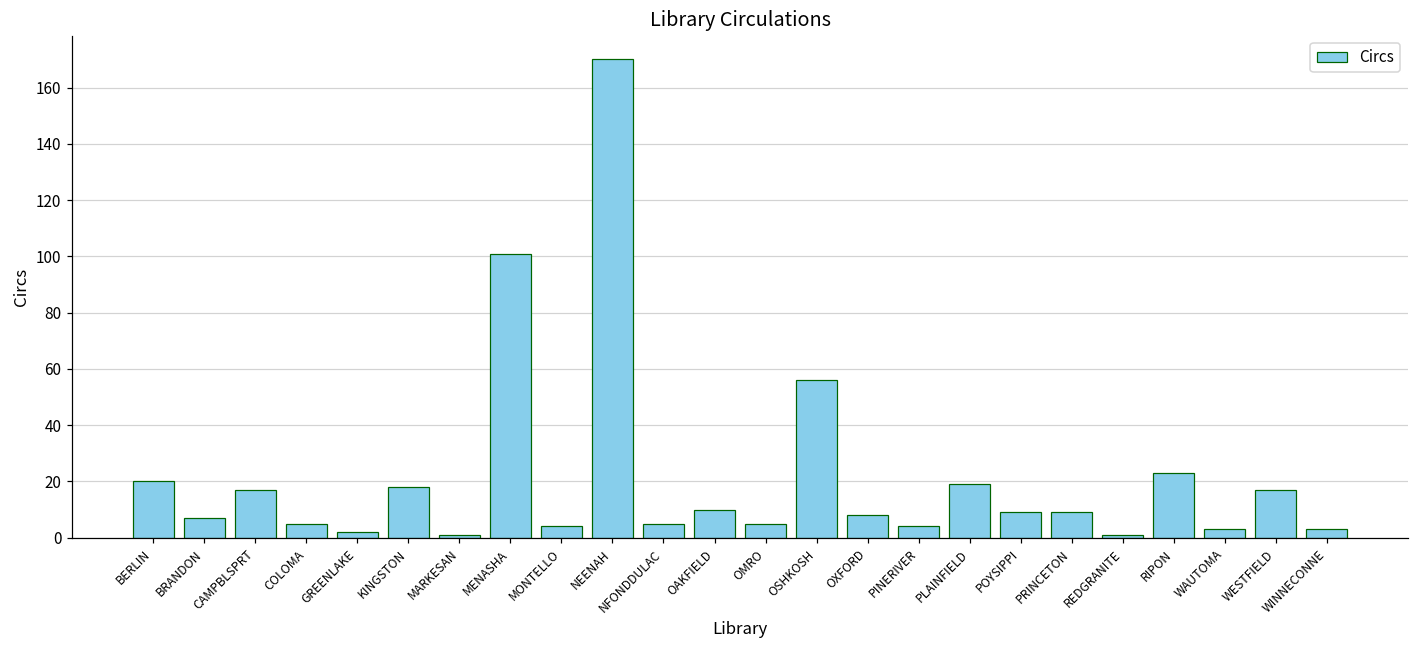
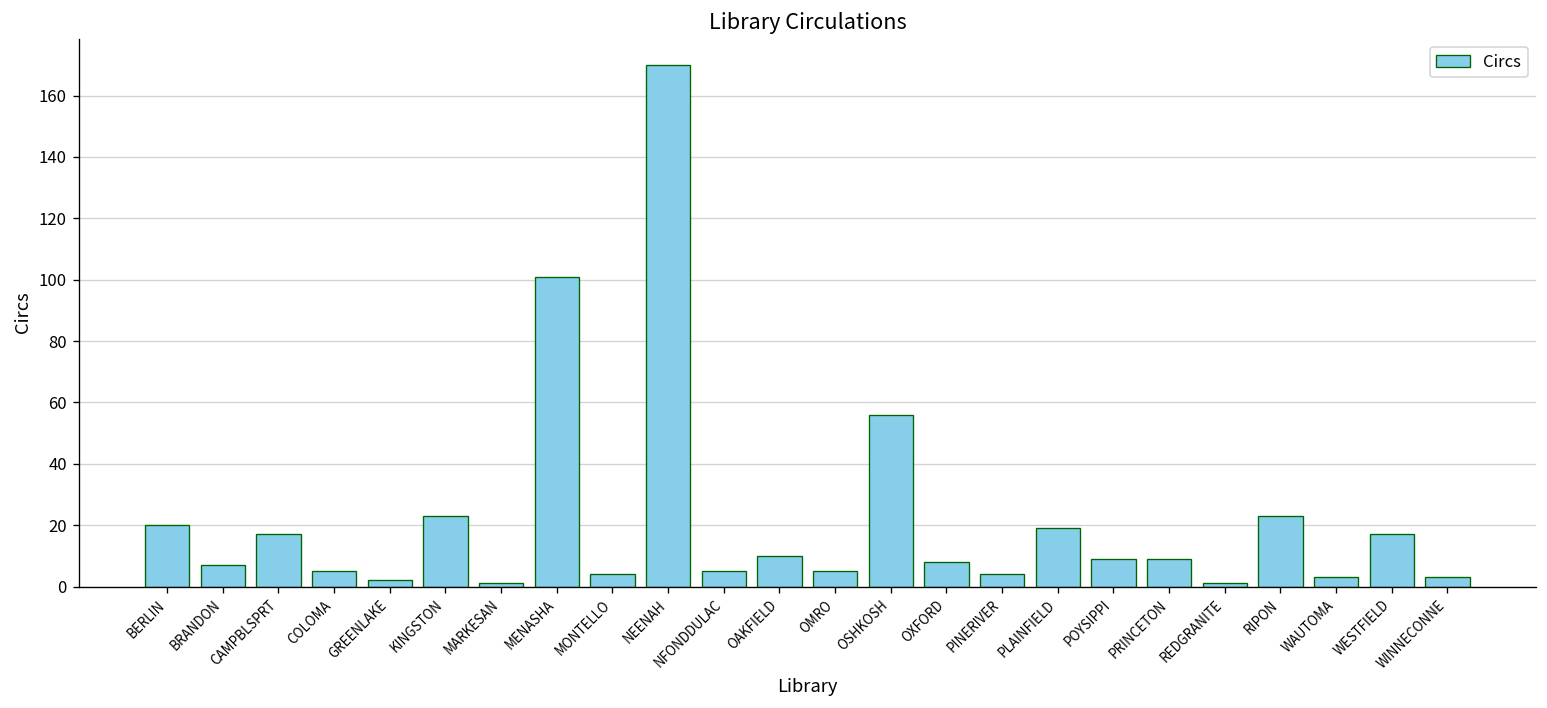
  {
    "BERLIN": 20,
    "BRANDON": 7,
    "CAMPBLSPRT": 17,
    "COLOMA": 5,
    "GREENLAKE": 2,
-   "KINGSTON": 18,
+   "KINGSTON": 23,
    "MARKESAN": 1,
    "MENASHA": 101,
    "MONTELLO": 4,
    "NEENAH": 170,
    "NFONDDULAC": 5,
    "OAKFIELD": 10,
    "OMRO": 5,
    "OSHKOSH": 56,
    "OXFORD": 8,
    "PINERIVER": 4,
    "PLAINFIELD": 19,
    "POYSIPPI": 9,
    "PRINCETON": 9,
    "REDGRANITE": 1,
    "RIPON": 23,
    "WAUTOMA": 3,
    "WESTFIELD": 17,
    "WINNECONNE": 3
  }
